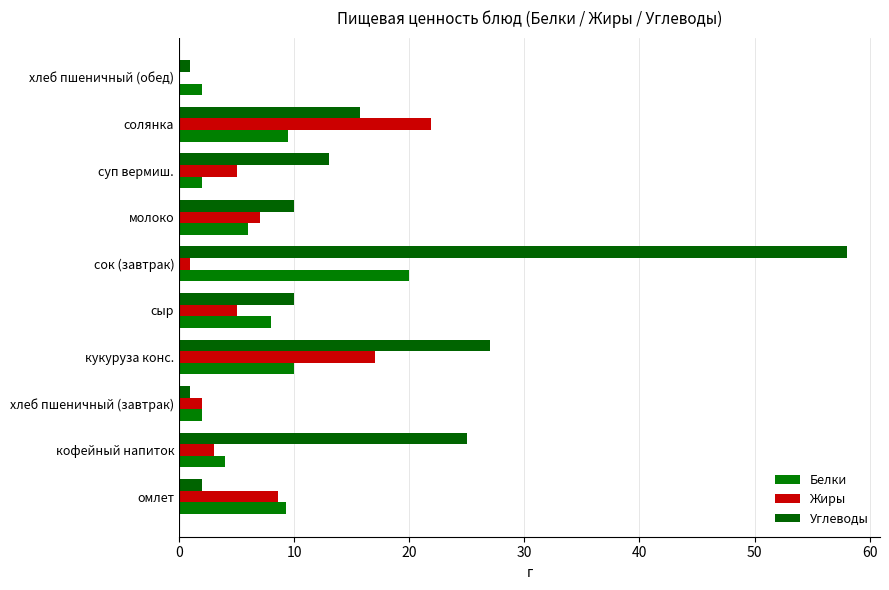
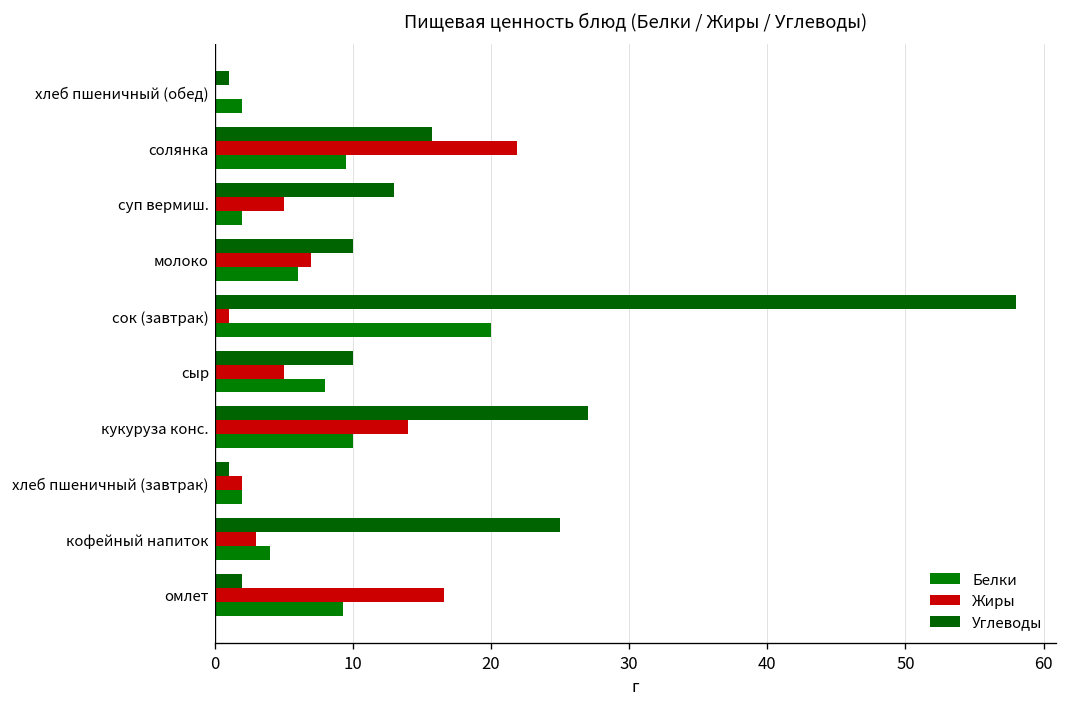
  {
    "Жиры": {
      "хлеб пшеничный (обед)": 0.0,
      "солянка": 21.9,
      "суп вермиш.": 5.0,
      "молоко": 7.0,
      "сок (завтрак)": 1.0,
      "сыр": 5.0,
-     "кукуруза конс.": 17,
+     "кукуруза конс.": 14,
      "хлеб пшеничный (завтрак)": 2.0,
      "кофейный напиток": 3.0,
-     "омлет": 8.6
+     "омлет": 16.6
    }
  }
